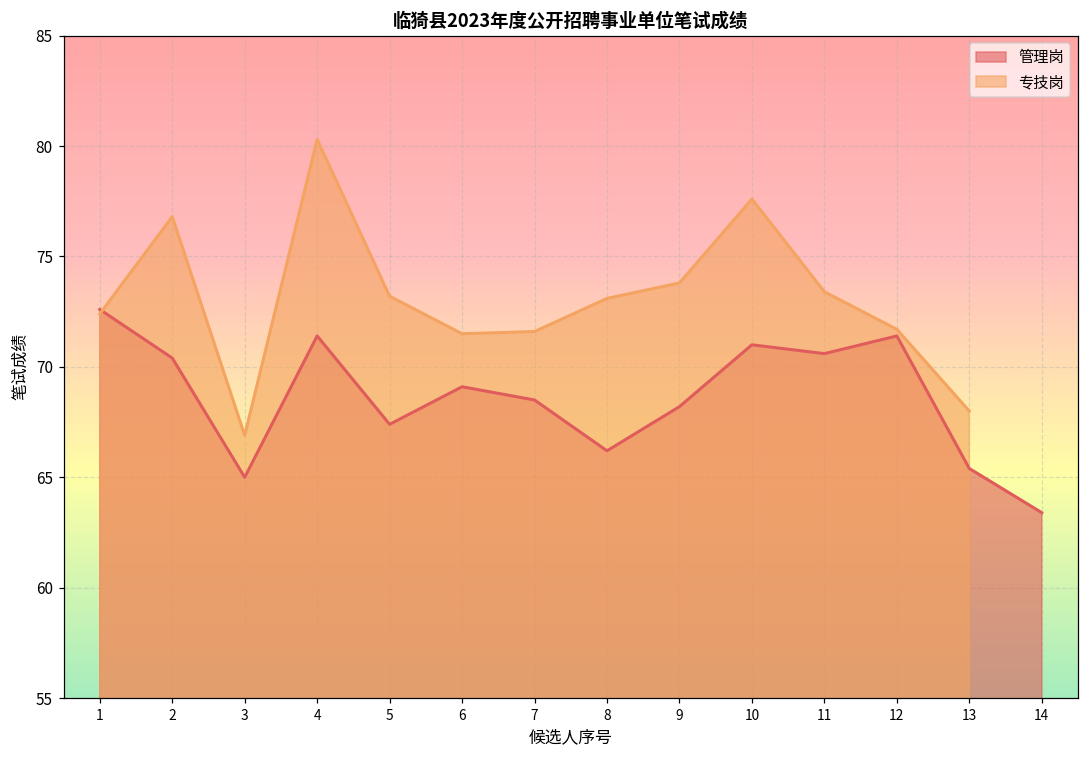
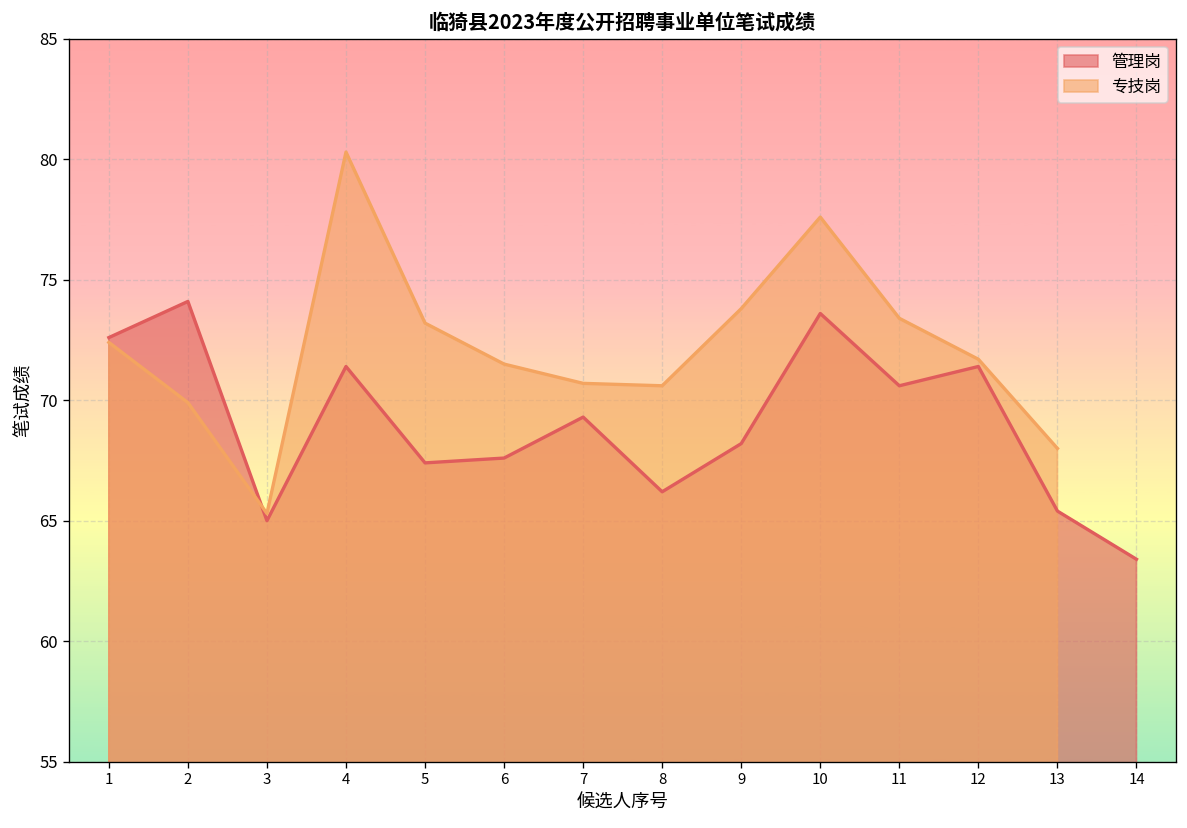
  {
    "管理岗": {
      "1": 72.6,
-     "2": 70.4,
+     "2": 74.1,
      "3": 65.0,
      "4": 71.4,
      "5": 67.4,
-     "6": 69.1,
-     "7": 68.5,
+     "6": 67.6,
+     "7": 69.3,
      "8": 66.2,
      "9": 68.2,
-     "10": 71.0,
+     "10": 73.6,
      "11": 70.6,
      "12": 71.4,
      "13": 65.4,
      "14": 63.4
    },
    "专技岗": {
      "1": 72.4,
-     "2": 76.8,
-     "3": 66.9,
+     "2": 69.9,
+     "3": 65.3,
      "4": 80.3,
      "5": 73.2,
      "6": 71.5,
-     "7": 71.6,
-     "8": 73.1,
+     "7": 70.7,
+     "8": 70.6,
      "9": 73.8,
      "10": 77.6,
      "11": 73.4,
      "12": 71.7,
      "13": 68.0
    }
  }
